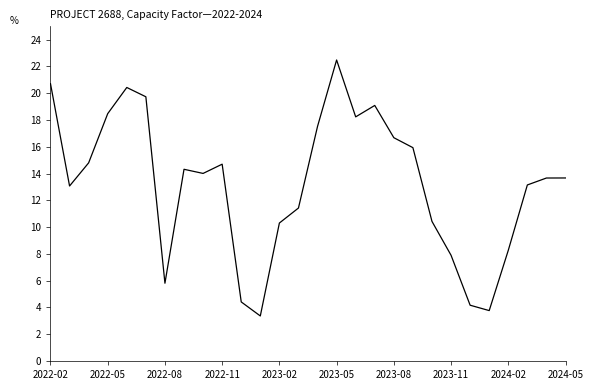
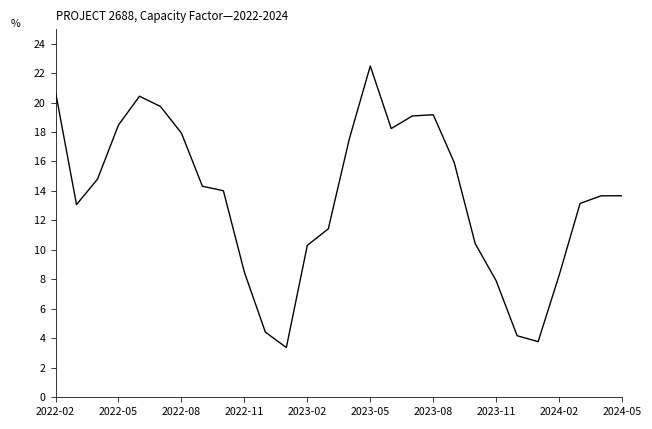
  {
    "2022-02": 20.7,
    "2022-05": 18.5,
-   "2022-08": 5.8,
-   "2022-11": 14.7,
+   "2022-08": 17.9,
+   "2022-11": 8.5,
    "2023-02": 10.3,
    "2023-05": 22.5,
-   "2023-08": 16.7,
+   "2023-08": 19.2,
    "2023-11": 7.9,
    "2024-02": 8.3,
    "2024-05": 13.7
  }
